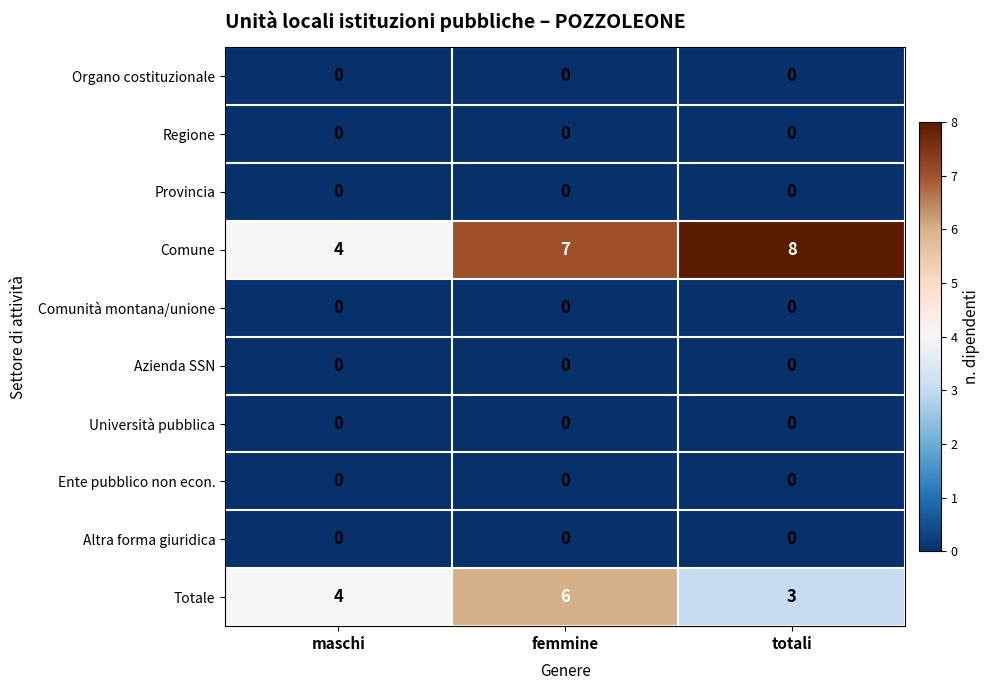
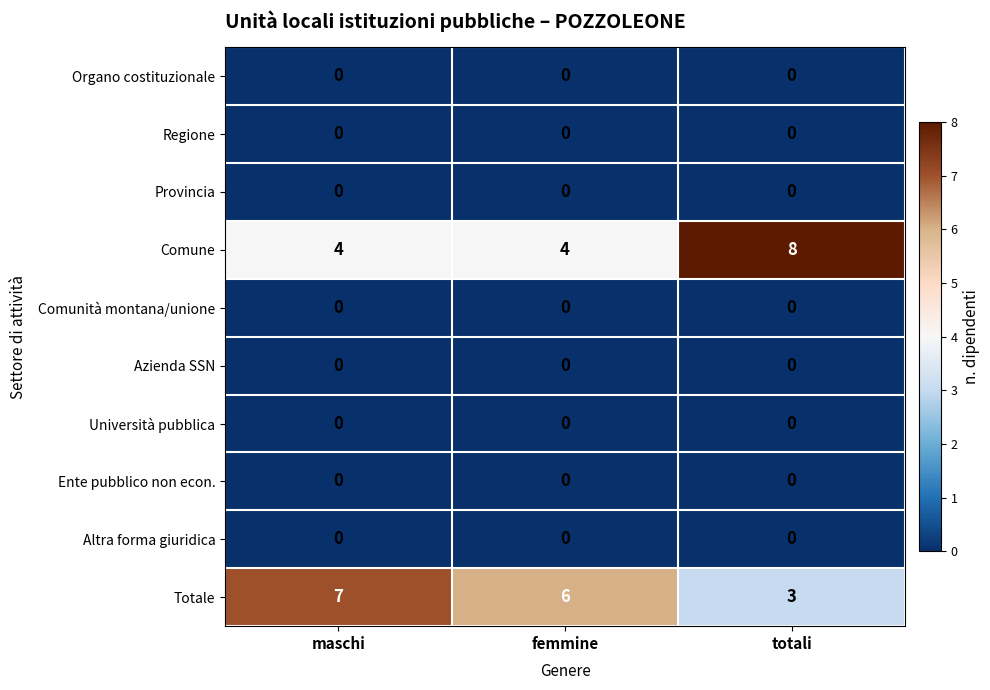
  {
    "Organo costituzionale": {
      "maschi": 0,
      "femmine": 0,
      "totali": 0
    },
    "Regione": {
      "maschi": 0,
      "femmine": 0,
      "totali": 0
    },
    "Provincia": {
      "maschi": 0,
      "femmine": 0,
      "totali": 0
    },
    "Comune": {
      "maschi": 4,
-     "femmine": 7,
+     "femmine": 4,
      "totali": 8
    },
    "Comunità montana/unione": {
      "maschi": 0,
      "femmine": 0,
      "totali": 0
    },
    "Azienda SSN": {
      "maschi": 0,
      "femmine": 0,
      "totali": 0
    },
    "Università pubblica": {
      "maschi": 0,
      "femmine": 0,
      "totali": 0
    },
    "Ente pubblico non econ.": {
      "maschi": 0,
      "femmine": 0,
      "totali": 0
    },
    "Altra forma giuridica": {
      "maschi": 0,
      "femmine": 0,
      "totali": 0
    },
    "Totale": {
-     "maschi": 4,
+     "maschi": 7,
      "femmine": 6,
      "totali": 3
    }
  }
